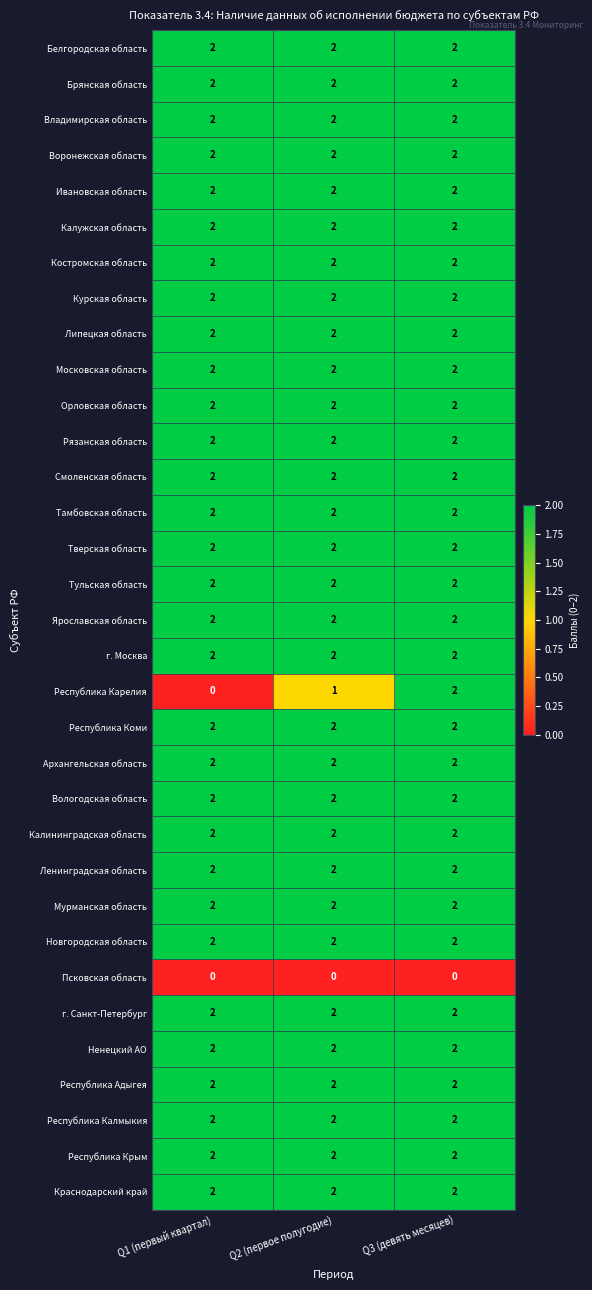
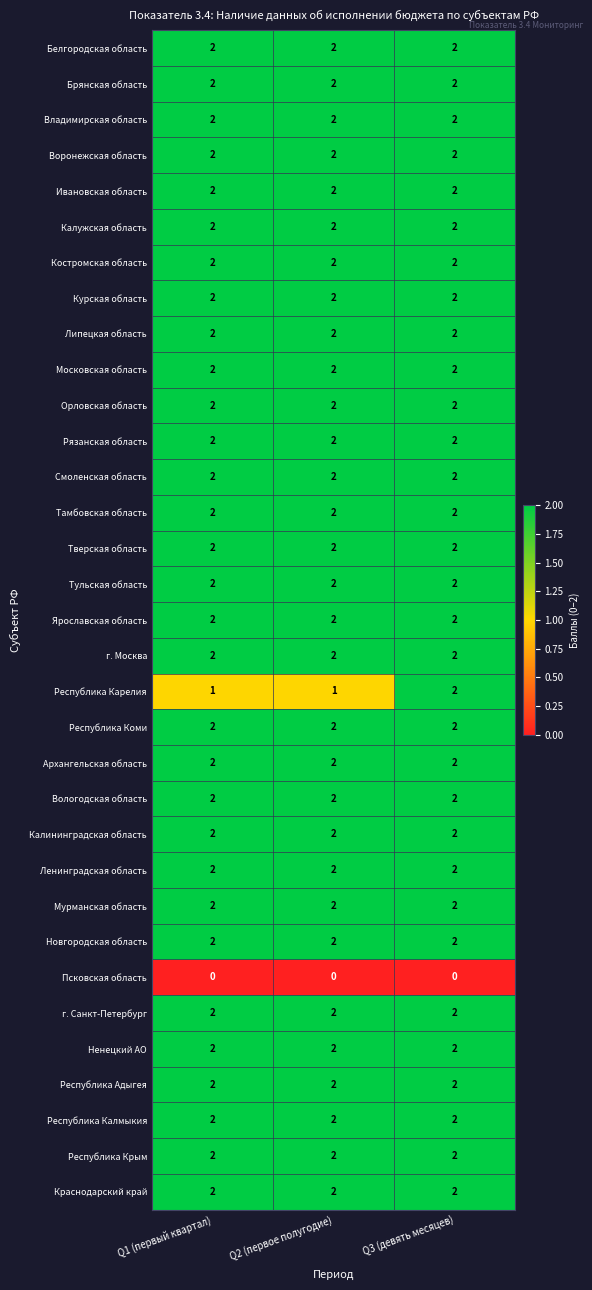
  {
    "Белгородская область": {
      "Q1 (первый квартал)": 2,
      "Q2 (первое полугодие)": 2,
      "Q3 (девять месяцев)": 2
    },
    "Брянская область": {
      "Q1 (первый квартал)": 2,
      "Q2 (первое полугодие)": 2,
      "Q3 (девять месяцев)": 2
    },
    "Владимирская область": {
      "Q1 (первый квартал)": 2,
      "Q2 (первое полугодие)": 2,
      "Q3 (девять месяцев)": 2
    },
    "Воронежская область": {
      "Q1 (первый квартал)": 2,
      "Q2 (первое полугодие)": 2,
      "Q3 (девять месяцев)": 2
    },
    "Ивановская область": {
      "Q1 (первый квартал)": 2,
      "Q2 (первое полугодие)": 2,
      "Q3 (девять месяцев)": 2
    },
    "Калужская область": {
      "Q1 (первый квартал)": 2,
      "Q2 (первое полугодие)": 2,
      "Q3 (девять месяцев)": 2
    },
    "Костромская область": {
      "Q1 (первый квартал)": 2,
      "Q2 (первое полугодие)": 2,
      "Q3 (девять месяцев)": 2
    },
    "Курская область": {
      "Q1 (первый квартал)": 2,
      "Q2 (первое полугодие)": 2,
      "Q3 (девять месяцев)": 2
    },
    "Липецкая область": {
      "Q1 (первый квартал)": 2,
      "Q2 (первое полугодие)": 2,
      "Q3 (девять месяцев)": 2
    },
    "Московская область": {
      "Q1 (первый квартал)": 2,
      "Q2 (первое полугодие)": 2,
      "Q3 (девять месяцев)": 2
    },
    "Орловская область": {
      "Q1 (первый квартал)": 2,
      "Q2 (первое полугодие)": 2,
      "Q3 (девять месяцев)": 2
    },
    "Рязанская область": {
      "Q1 (первый квартал)": 2,
      "Q2 (первое полугодие)": 2,
      "Q3 (девять месяцев)": 2
    },
    "Смоленская область": {
      "Q1 (первый квартал)": 2,
      "Q2 (первое полугодие)": 2,
      "Q3 (девять месяцев)": 2
    },
    "Тамбовская область": {
      "Q1 (первый квартал)": 2,
      "Q2 (первое полугодие)": 2,
      "Q3 (девять месяцев)": 2
    },
    "Тверская область": {
      "Q1 (первый квартал)": 2,
      "Q2 (первое полугодие)": 2,
      "Q3 (девять месяцев)": 2
    },
    "Тульская область": {
      "Q1 (первый квартал)": 2,
      "Q2 (первое полугодие)": 2,
      "Q3 (девять месяцев)": 2
    },
    "Ярославская область": {
      "Q1 (первый квартал)": 2,
      "Q2 (первое полугодие)": 2,
      "Q3 (девять месяцев)": 2
    },
    "г. Москва": {
      "Q1 (первый квартал)": 2,
      "Q2 (первое полугодие)": 2,
      "Q3 (девять месяцев)": 2
    },
    "Республика Карелия": {
-     "Q1 (первый квартал)": 0,
+     "Q1 (первый квартал)": 1,
      "Q2 (первое полугодие)": 1,
      "Q3 (девять месяцев)": 2
    },
    "Республика Коми": {
      "Q1 (первый квартал)": 2,
      "Q2 (первое полугодие)": 2,
      "Q3 (девять месяцев)": 2
    },
    "Архангельская область": {
      "Q1 (первый квартал)": 2,
      "Q2 (первое полугодие)": 2,
      "Q3 (девять месяцев)": 2
    },
    "Вологодская область": {
      "Q1 (первый квартал)": 2,
      "Q2 (первое полугодие)": 2,
      "Q3 (девять месяцев)": 2
    },
    "Калининградская область": {
      "Q1 (первый квартал)": 2,
      "Q2 (первое полугодие)": 2,
      "Q3 (девять месяцев)": 2
    },
    "Ленинградская область": {
      "Q1 (первый квартал)": 2,
      "Q2 (первое полугодие)": 2,
      "Q3 (девять месяцев)": 2
    },
    "Мурманская область": {
      "Q1 (первый квартал)": 2,
      "Q2 (первое полугодие)": 2,
      "Q3 (девять месяцев)": 2
    },
    "Новгородская область": {
      "Q1 (первый квартал)": 2,
      "Q2 (первое полугодие)": 2,
      "Q3 (девять месяцев)": 2
    },
    "Псковская область": {
      "Q1 (первый квартал)": 0,
      "Q2 (первое полугодие)": 0,
      "Q3 (девять месяцев)": 0
    },
    "г. Санкт-Петербург": {
      "Q1 (первый квартал)": 2,
      "Q2 (первое полугодие)": 2,
      "Q3 (девять месяцев)": 2
    },
    "Ненецкий АО": {
      "Q1 (первый квартал)": 2,
      "Q2 (первое полугодие)": 2,
      "Q3 (девять месяцев)": 2
    },
    "Республика Адыгея": {
      "Q1 (первый квартал)": 2,
      "Q2 (первое полугодие)": 2,
      "Q3 (девять месяцев)": 2
    },
    "Республика Калмыкия": {
      "Q1 (первый квартал)": 2,
      "Q2 (первое полугодие)": 2,
      "Q3 (девять месяцев)": 2
    },
    "Республика Крым": {
      "Q1 (первый квартал)": 2,
      "Q2 (первое полугодие)": 2,
      "Q3 (девять месяцев)": 2
    },
    "Краснодарский край": {
      "Q1 (первый квартал)": 2,
      "Q2 (первое полугодие)": 2,
      "Q3 (девять месяцев)": 2
    }
  }
